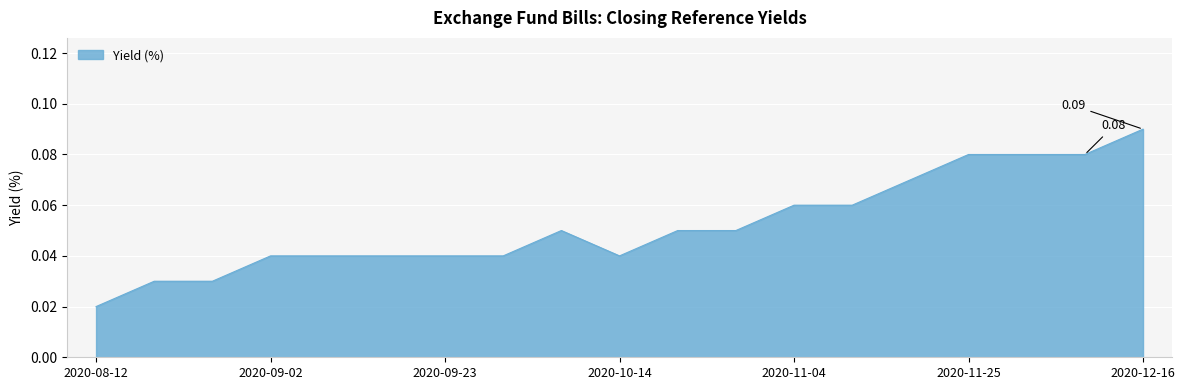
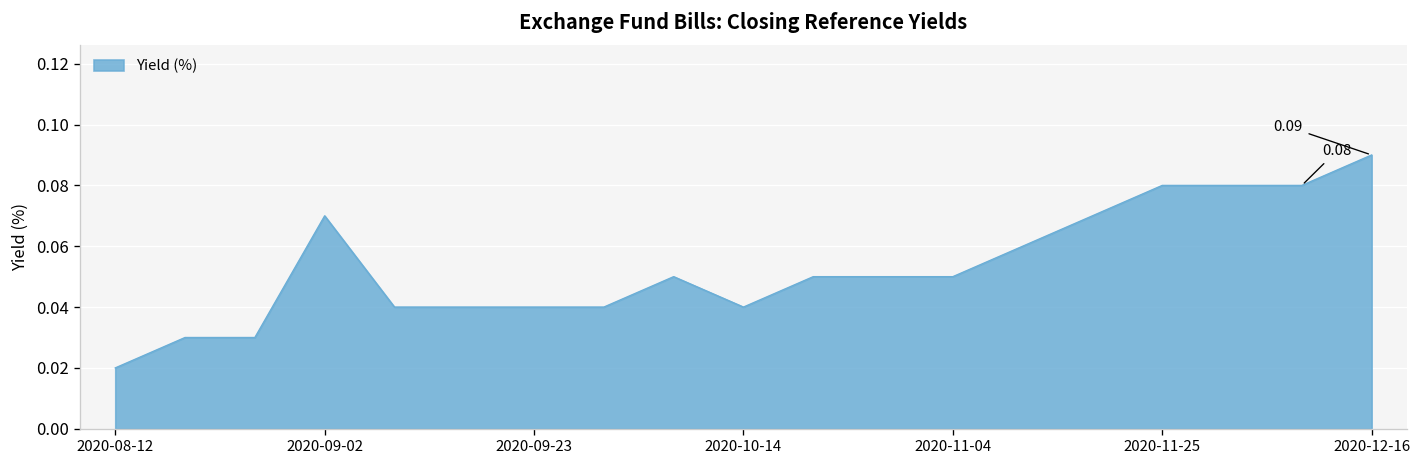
  {
    "2020-08-12": 0.02,
-   "2020-09-02": 0.04,
+   "2020-09-02": 0.07,
    "2020-09-23": 0.04,
    "2020-10-14": 0.04,
-   "2020-11-04": 0.06,
+   "2020-11-04": 0.05,
    "2020-11-25": 0.08
  }
